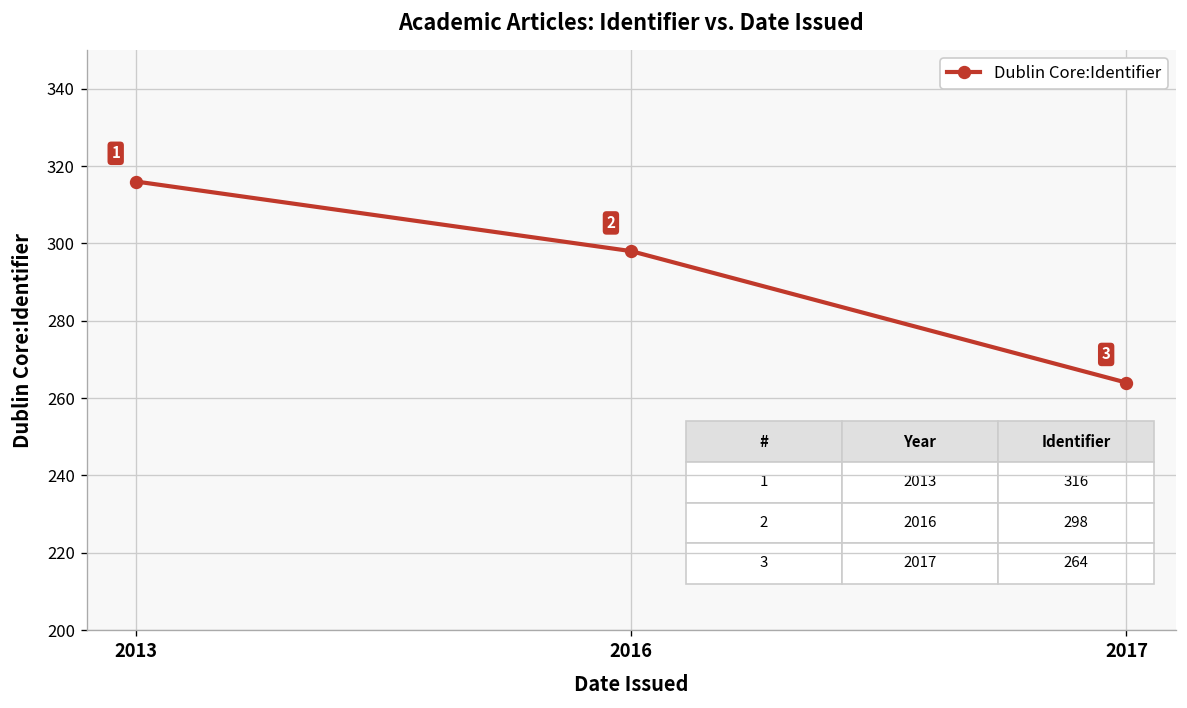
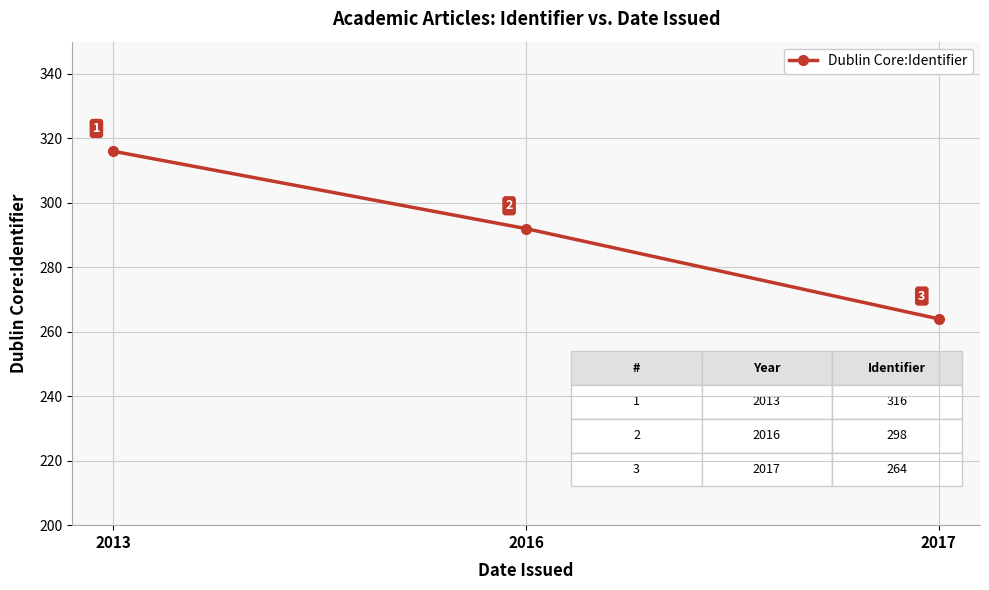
  {
-   "2016": 298
+   "2016": 292
  }
